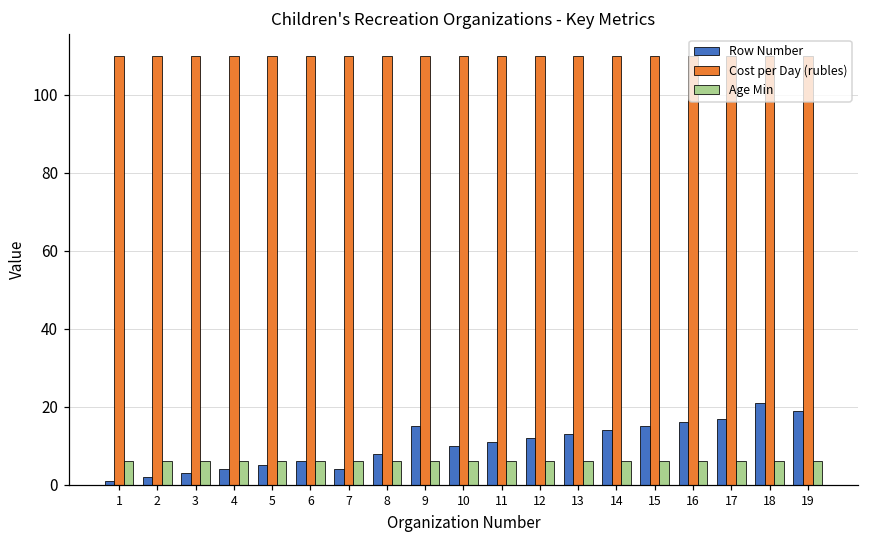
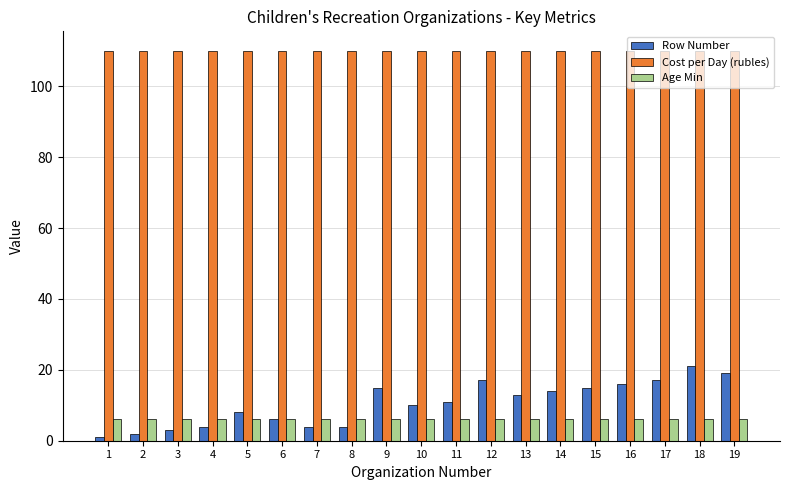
  {
    "Row Number": {
      "1": 1,
      "2": 2,
      "3": 3,
      "4": 4,
-     "5": 5,
+     "5": 8,
      "6": 6,
      "7": 4,
-     "8": 8,
+     "8": 4,
      "9": 15,
      "10": 10,
      "11": 11,
-     "12": 12,
+     "12": 17,
      "13": 13,
      "14": 14,
      "15": 15,
      "16": 16,
      "17": 17,
      "18": 21,
      "19": 19
    },
    "Cost per Day (rubles)": {
      "1": 110,
      "2": 110,
      "3": 110,
      "4": 110,
      "5": 110,
      "6": 110,
      "7": 110,
      "8": 110,
      "9": 110,
      "10": 110,
      "11": 110,
      "12": 110,
      "13": 110,
      "14": 110,
      "15": 110
    },
    "Age Min": {
      "1": 6,
      "2": 6,
      "3": 6,
      "4": 6,
      "5": 6,
      "6": 6,
      "7": 6,
      "8": 6,
      "9": 6,
      "10": 6,
      "11": 6,
      "12": 6,
      "13": 6,
      "14": 6,
      "15": 6,
      "16": 6,
      "17": 6,
      "18": 6,
      "19": 6
    }
  }
